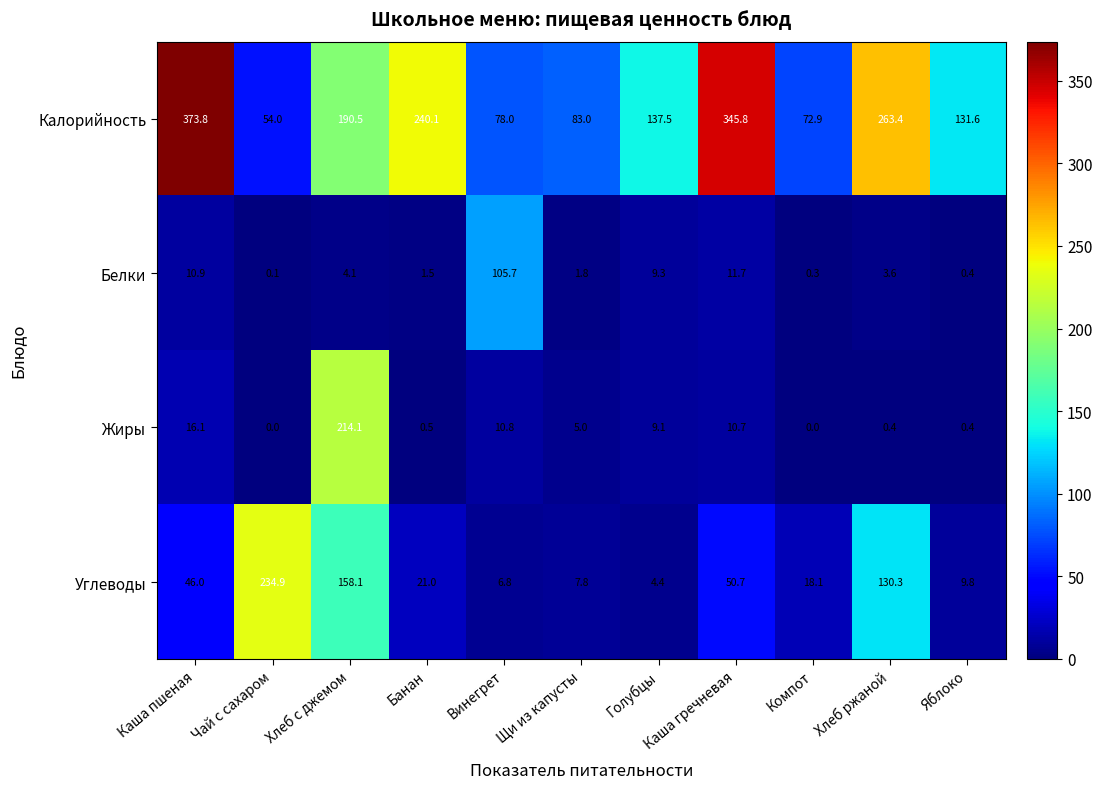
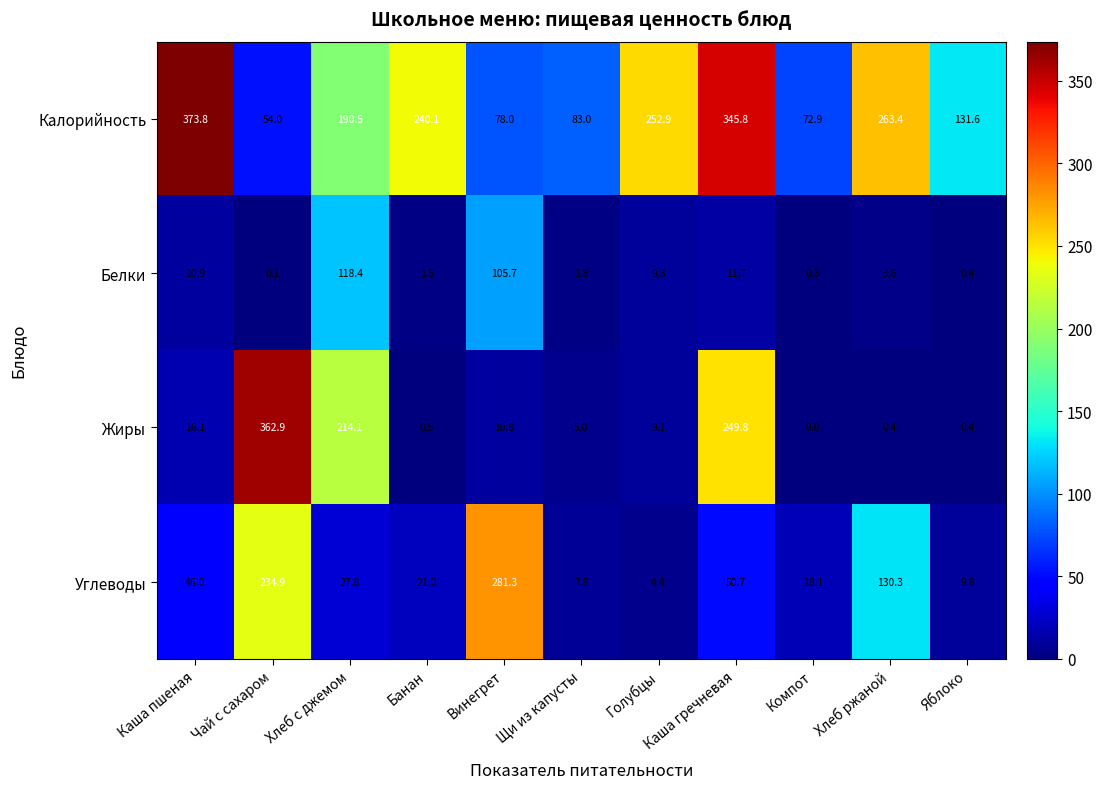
  {
    "Калорийность": {
      "Каша пшеная": 373.8,
      "Чай с сахаром": 54.0,
      "Хлеб с джемом": 190.5,
      "Банан": 240.1,
      "Винегрет": 78.0,
      "Щи из капусты": 83.0,
-     "Голубцы": 137.5,
+     "Голубцы": 252.9,
      "Каша гречневая": 345.8,
      "Компот": 72.9,
      "Хлеб ржаной": 263.4,
      "Яблоко": 131.6
    },
    "Белки": {
      "Каша пшеная": 10.9,
      "Чай с сахаром": 0.1,
-     "Хлеб с джемом": 4.1,
+     "Хлеб с джемом": 118.4,
      "Банан": 1.5,
      "Винегрет": 105.7,
      "Щи из капусты": 1.8,
      "Голубцы": 9.3,
      "Каша гречневая": 11.7,
      "Компот": 0.3,
      "Хлеб ржаной": 3.6,
      "Яблоко": 0.4
    },
    "Жиры": {
      "Каша пшеная": 16.1,
-     "Чай с сахаром": 0.0,
+     "Чай с сахаром": 362.9,
      "Хлеб с джемом": 214.1,
      "Банан": 0.5,
      "Винегрет": 10.8,
      "Щи из капусты": 5.0,
      "Голубцы": 9.1,
-     "Каша гречневая": 10.7,
+     "Каша гречневая": 249.8,
      "Компот": 0.0,
      "Хлеб ржаной": 0.4,
      "Яблоко": 0.4
    },
    "Углеводы": {
      "Каша пшеная": 46.0,
      "Чай с сахаром": 234.9,
-     "Хлеб с джемом": 158.1,
+     "Хлеб с джемом": 27.8,
      "Банан": 21.0,
-     "Винегрет": 6.8,
+     "Винегрет": 281.3,
      "Щи из капусты": 7.8,
      "Голубцы": 4.4,
      "Каша гречневая": 50.7,
      "Компот": 18.1,
      "Хлеб ржаной": 130.3,
      "Яблоко": 9.8
    }
  }
